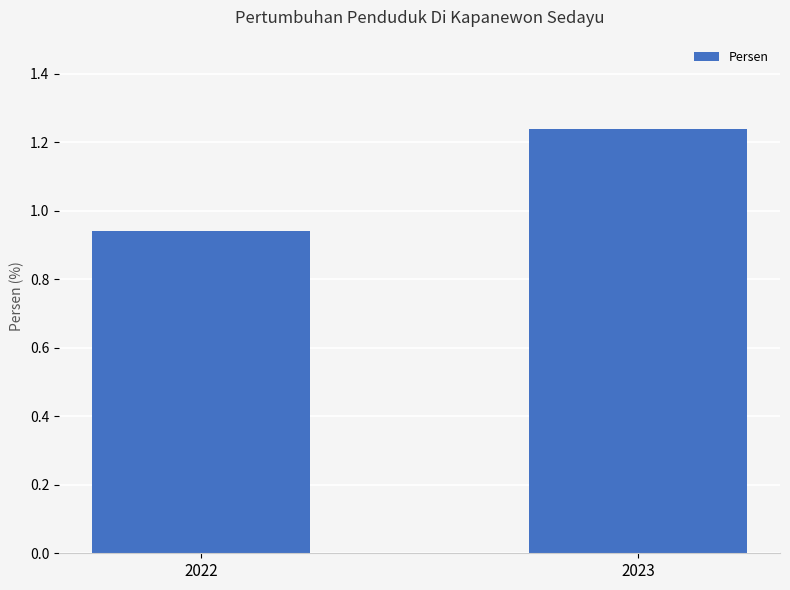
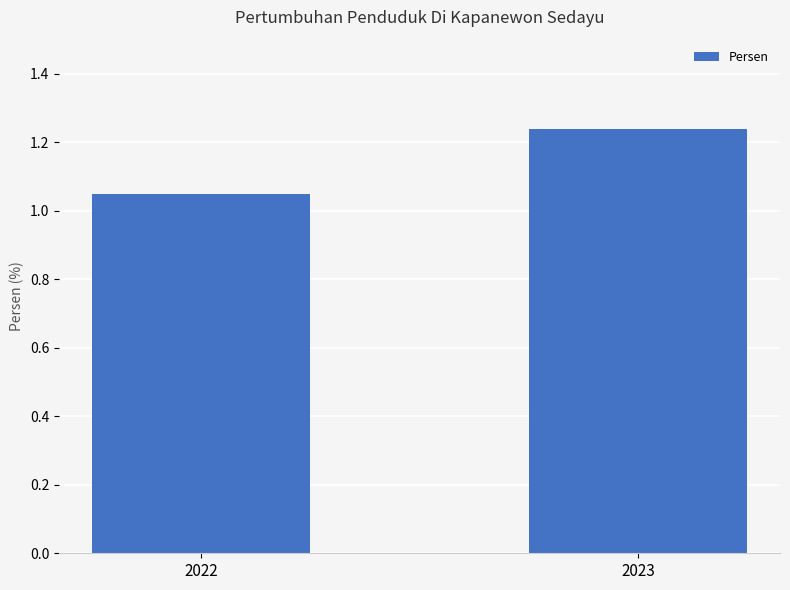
  {
-   "2022": 0.94,
+   "2022": 1.05,
    "2023": 1.24
  }
